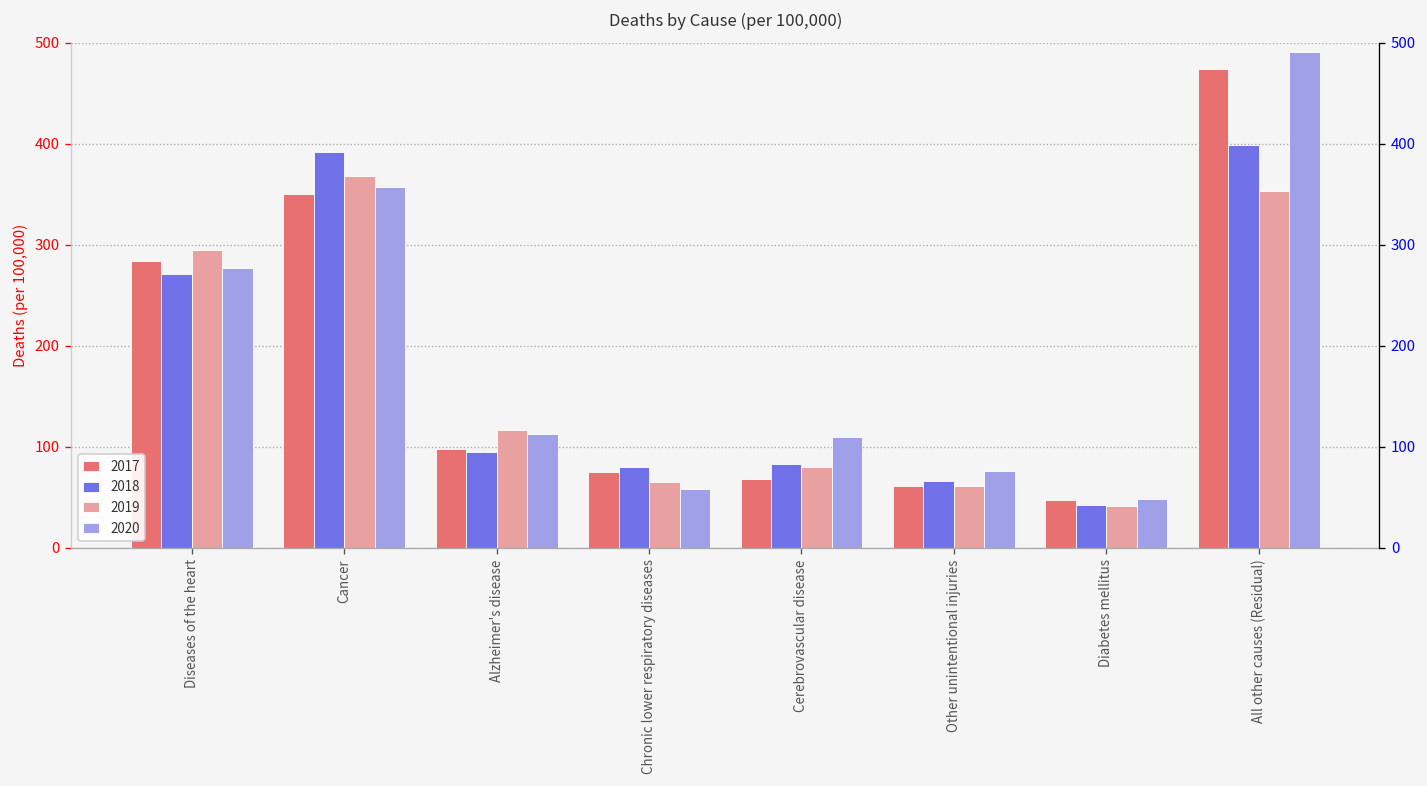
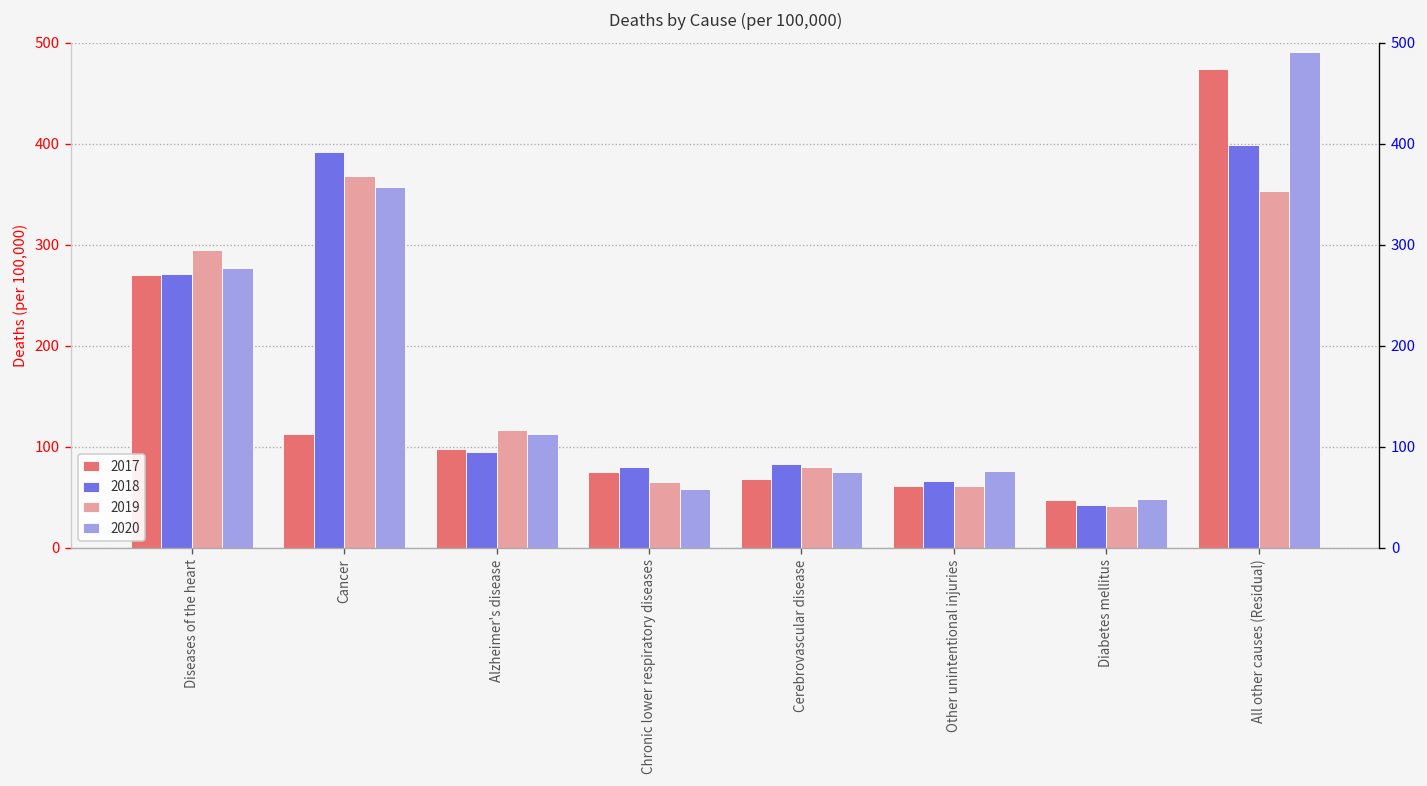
  {
    "2017": {
-     "Diseases of the heart": 280,
-     "Cancer": 350,
+     "Diseases of the heart": 270,
+     "Cancer": 110,
      "Alzheimer's disease": 100,
      "Chronic lower respiratory diseases": 80,
      "Cerebrovascular disease": 70,
      "Other unintentional injuries": 60,
      "Diabetes mellitus": 50,
      "All other causes (Residual)": 470
    },
    "2018": {
      "Diseases of the heart": 270,
      "Cancer": 390,
      "Alzheimer's disease": 100,
      "Chronic lower respiratory diseases": 80,
      "Cerebrovascular disease": 80,
      "Other unintentional injuries": 70,
      "Diabetes mellitus": 40,
      "All other causes (Residual)": 400
    },
    "2019": {
      "Diseases of the heart": 300,
      "Cancer": 370,
      "Alzheimer's disease": 120,
      "Chronic lower respiratory diseases": 70,
      "Cerebrovascular disease": 80,
      "Other unintentional injuries": 60,
      "Diabetes mellitus": 40,
      "All other causes (Residual)": 350
    },
    "2020": {
      "Diseases of the heart": 280,
      "Cancer": 360,
      "Alzheimer's disease": 110,
      "Chronic lower respiratory diseases": 60,
-     "Cerebrovascular disease": 110,
+     "Cerebrovascular disease": 80,
      "Other unintentional injuries": 80,
      "Diabetes mellitus": 50,
      "All other causes (Residual)": 490
    }
  }
